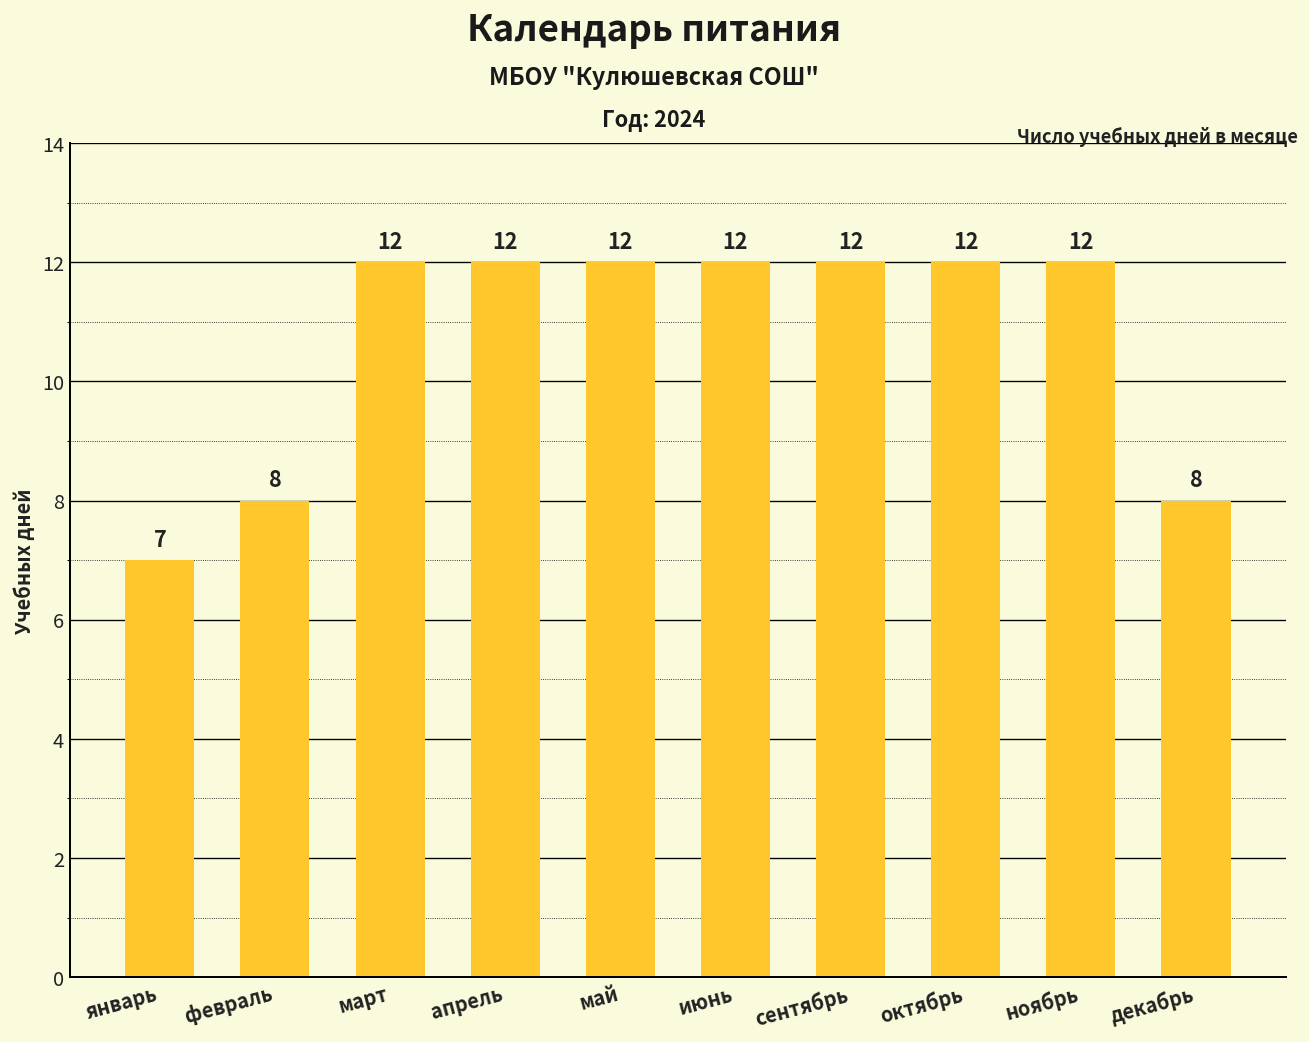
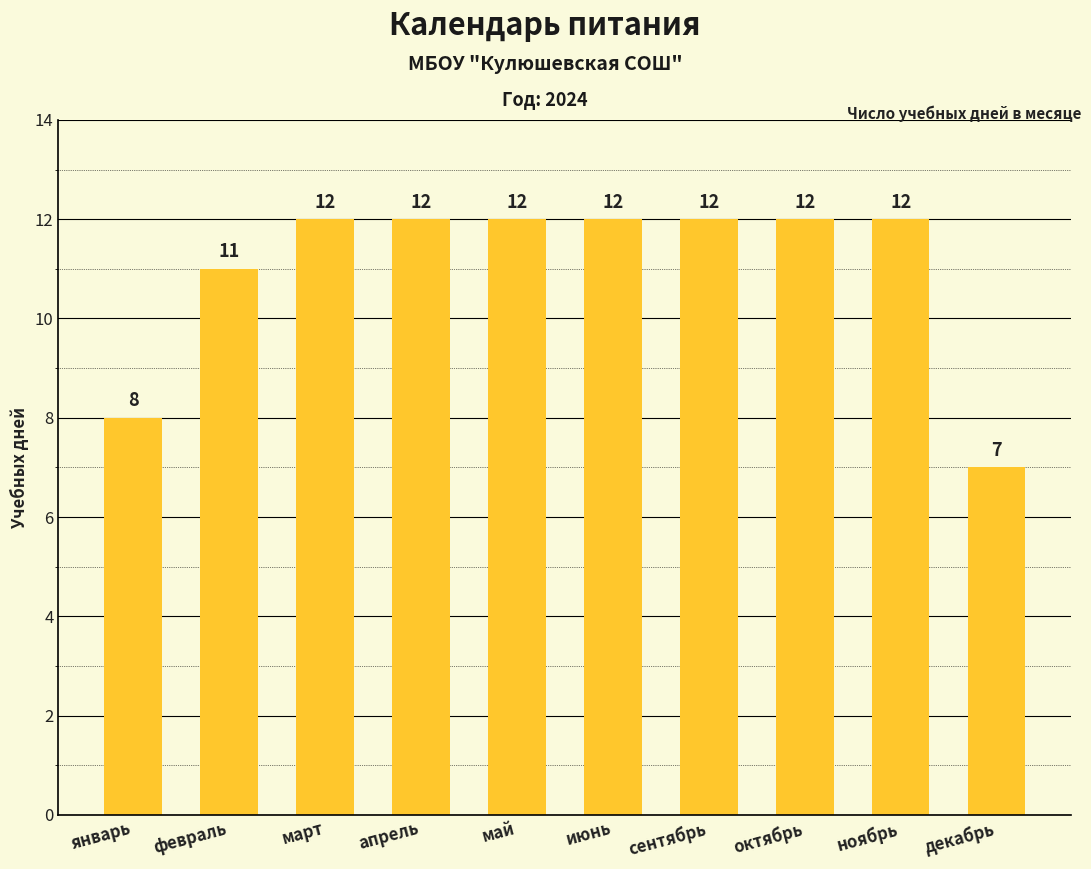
  {
-   "январь": 7,
-   "февраль": 8,
+   "январь": 8,
+   "февраль": 11,
    "март": 12,
    "апрель": 12,
    "май": 12,
    "июнь": 12,
    "сентябрь": 12,
    "октябрь": 12,
    "ноябрь": 12,
-   "декабрь": 8
+   "декабрь": 7
  }
